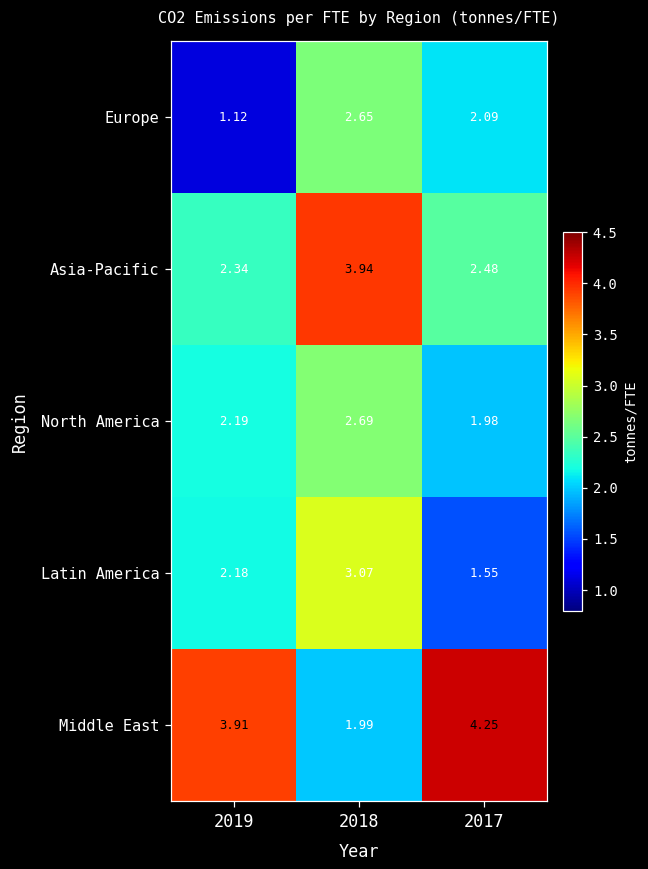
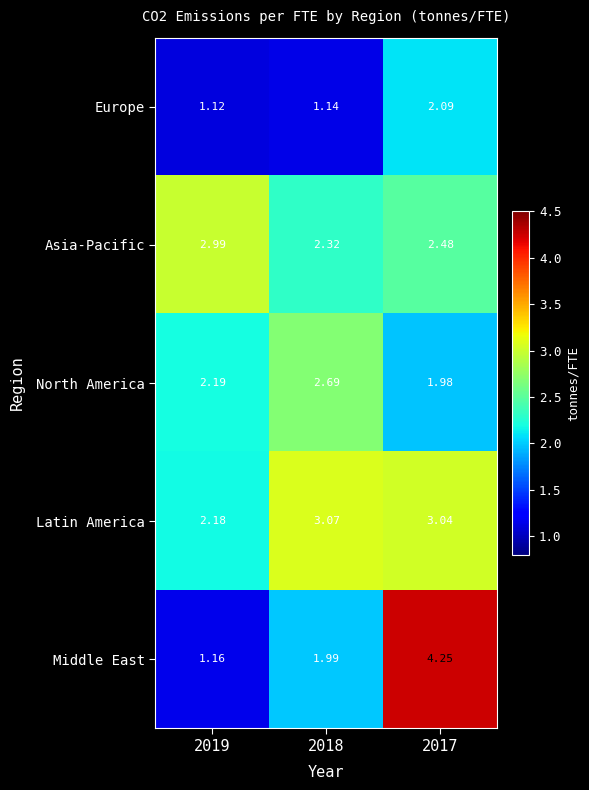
  {
    "Europe": {
      "2019": 1.12,
-     "2018": 2.65,
+     "2018": 1.14,
      "2017": 2.09
    },
    "Asia-Pacific": {
-     "2019": 2.34,
-     "2018": 3.94,
+     "2019": 2.99,
+     "2018": 2.32,
      "2017": 2.48
    },
    "North America": {
      "2019": 2.19,
      "2018": 2.69,
      "2017": 1.98
    },
    "Latin America": {
      "2019": 2.18,
      "2018": 3.07,
-     "2017": 1.55
+     "2017": 3.04
    },
    "Middle East": {
-     "2019": 3.91,
+     "2019": 1.16,
      "2018": 1.99,
      "2017": 4.25
    }
  }
